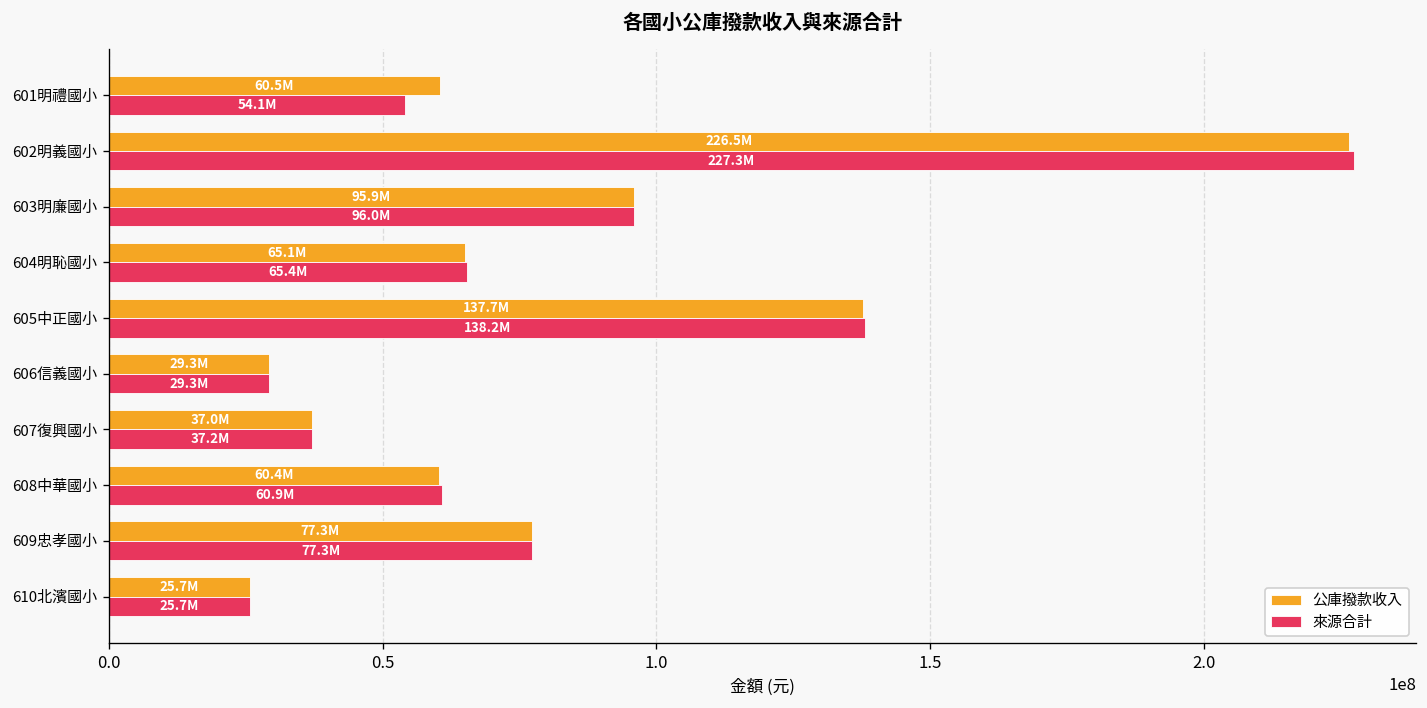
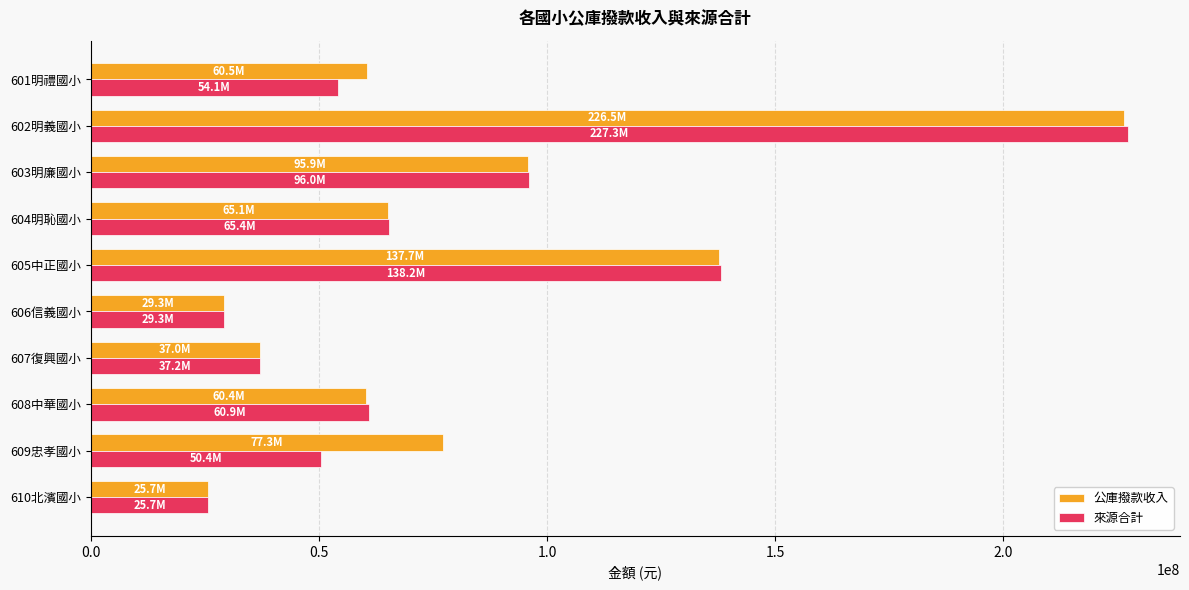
  {
    "公庫撥款收入": {
      "601明禮國小": "60.5M",
      "602明義國小": "226.5M",
      "603明廉國小": "95.9M",
      "604明恥國小": "65.1M",
      "605中正國小": "137.7M",
      "606信義國小": "29.3M",
      "607復興國小": "37.0M",
      "608中華國小": "60.4M",
      "609忠孝國小": "77.3M",
      "610北濱國小": "25.7M"
    },
    "來源合計": {
      "601明禮國小": "54.1M",
      "602明義國小": "227.3M",
      "603明廉國小": "96.0M",
      "604明恥國小": "65.4M",
      "605中正國小": "138.2M",
      "606信義國小": "29.3M",
      "607復興國小": "37.2M",
      "608中華國小": "60.9M",
-     "609忠孝國小": "77.3M",
+     "609忠孝國小": "50.4M",
      "610北濱國小": "25.7M"
    }
  }
